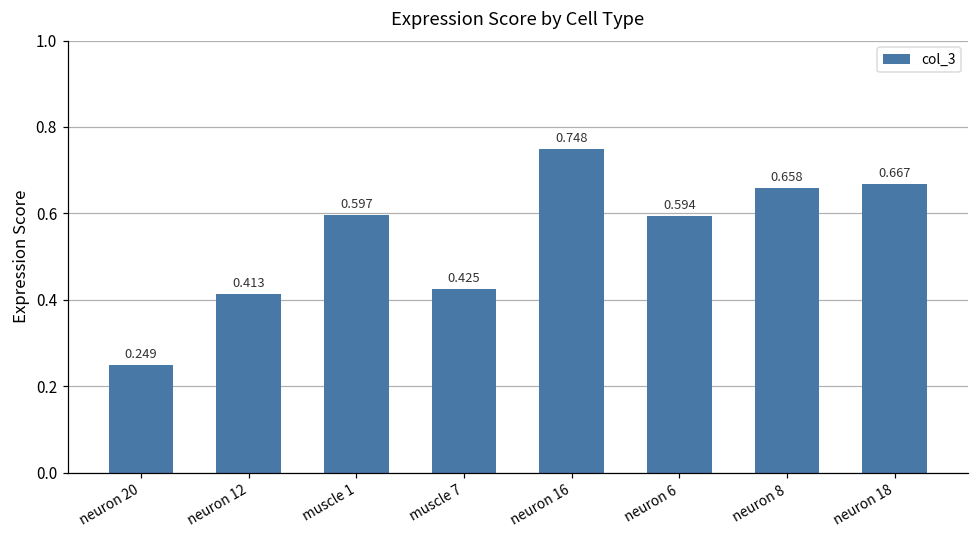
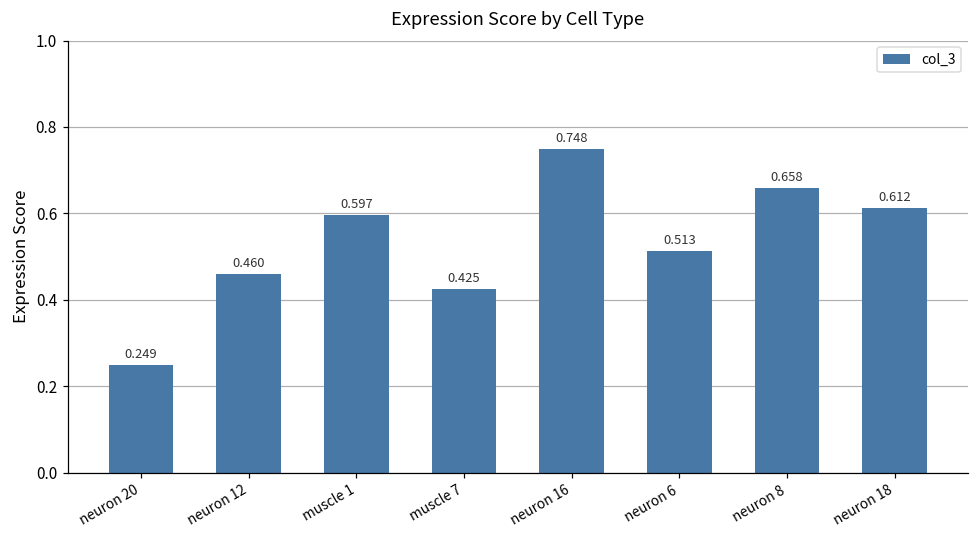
  {
    "neuron 20": 0.249,
-   "neuron 12": 0.413,
+   "neuron 12": 0.460,
    "muscle 1": 0.597,
    "muscle 7": 0.425,
    "neuron 16": 0.748,
-   "neuron 6": 0.594,
+   "neuron 6": 0.513,
    "neuron 8": 0.658,
-   "neuron 18": 0.667
+   "neuron 18": 0.612
  }
